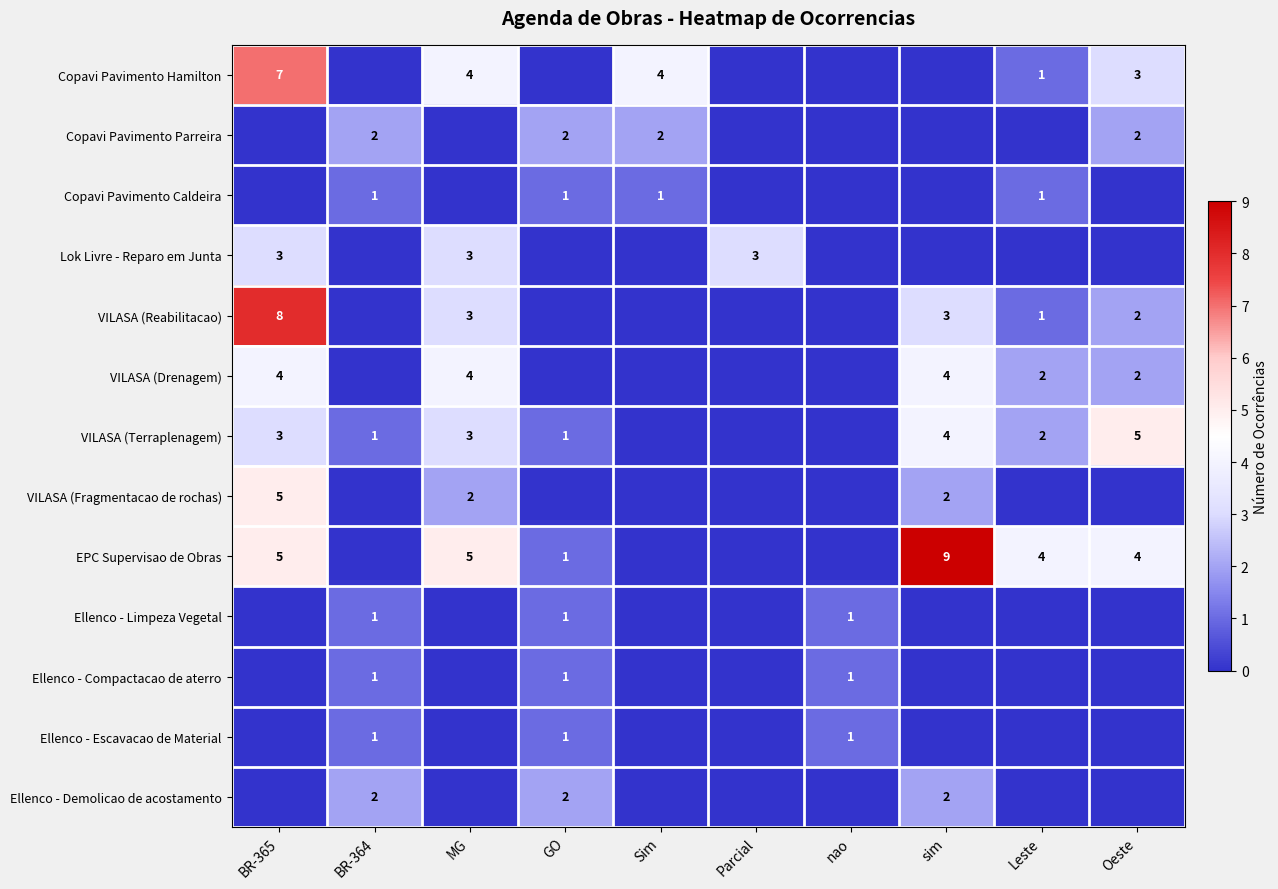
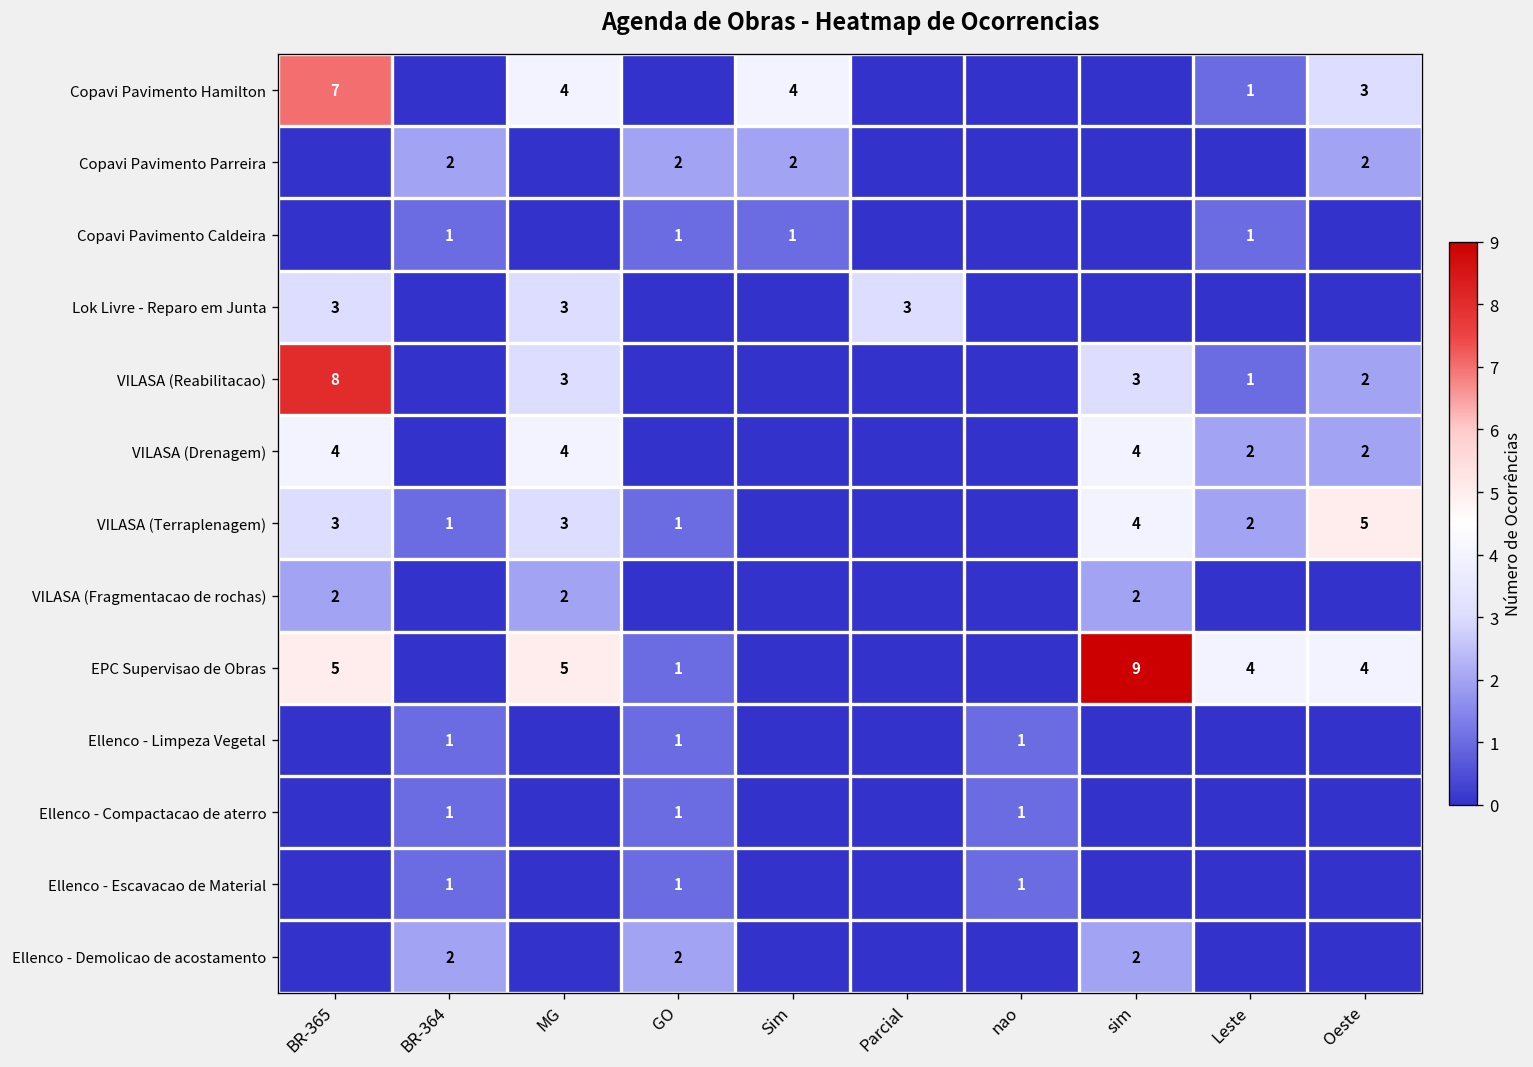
  {
    "Copavi Pavimento Hamilton": {
      "BR-365": 7,
      "MG": 4,
      "Sim": 4,
      "Leste": 1,
      "Oeste": 3
    },
    "Copavi Pavimento Parreira": {
      "BR-364": 2,
      "GO": 2,
      "Sim": 2,
      "Oeste": 2
    },
    "Copavi Pavimento Caldeira": {
      "BR-364": 1,
      "GO": 1,
      "Sim": 1,
      "Leste": 1
    },
    "Lok Livre - Reparo em Junta": {
      "BR-365": 3,
      "MG": 3,
      "Parcial": 3
    },
    "VILASA (Reabilitacao)": {
      "BR-365": 8,
      "MG": 3,
      "sim": 3,
      "Leste": 1,
      "Oeste": 2
    },
    "VILASA (Drenagem)": {
      "BR-365": 4,
      "MG": 4,
      "sim": 4,
      "Leste": 2,
      "Oeste": 2
    },
    "VILASA (Terraplenagem)": {
      "BR-365": 3,
      "BR-364": 1,
      "MG": 3,
      "GO": 1,
      "sim": 4,
      "Leste": 2,
      "Oeste": 5
    },
    "VILASA (Fragmentacao de rochas)": {
-     "BR-365": 5,
+     "BR-365": 2,
      "MG": 2,
      "sim": 2
    },
    "EPC Supervisao de Obras": {
      "BR-365": 5,
      "MG": 5,
      "GO": 1,
      "sim": 9,
      "Leste": 4,
      "Oeste": 4
    },
    "Ellenco - Limpeza Vegetal": {
      "BR-364": 1,
      "GO": 1,
      "nao": 1
    },
    "Ellenco - Compactacao de aterro": {
      "BR-364": 1,
      "GO": 1,
      "nao": 1
    },
    "Ellenco - Escavacao de Material": {
      "BR-364": 1,
      "GO": 1,
      "nao": 1
    },
    "Ellenco - Demolicao de acostamento": {
      "BR-364": 2,
      "GO": 2,
      "sim": 2
    }
  }
